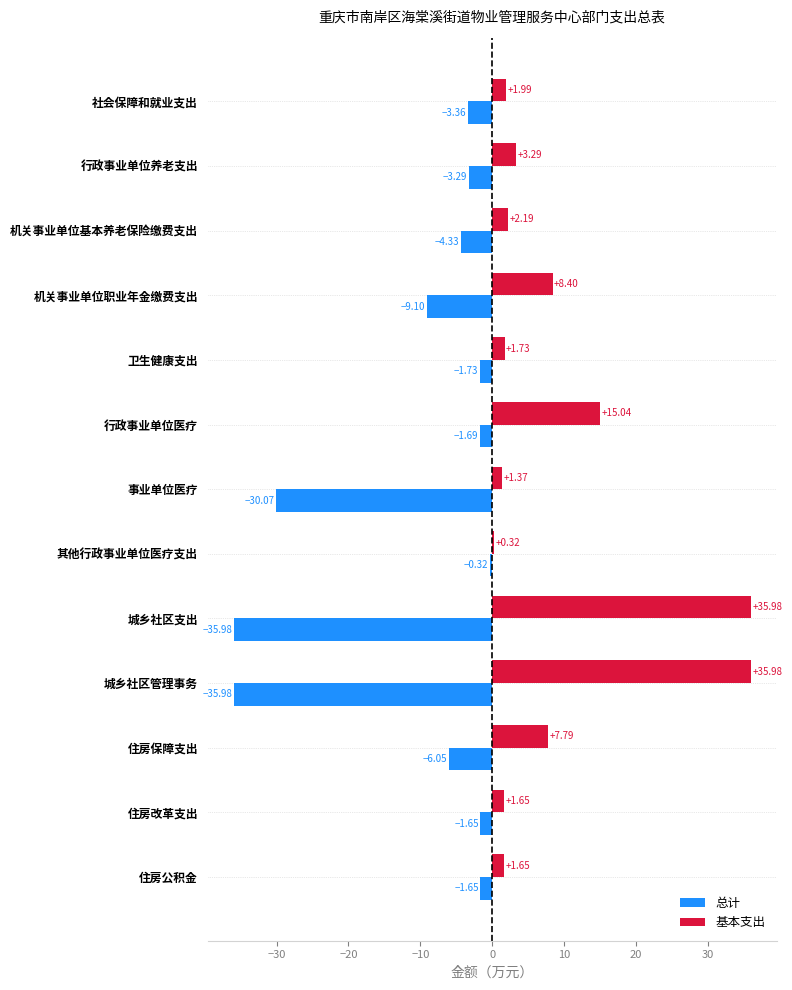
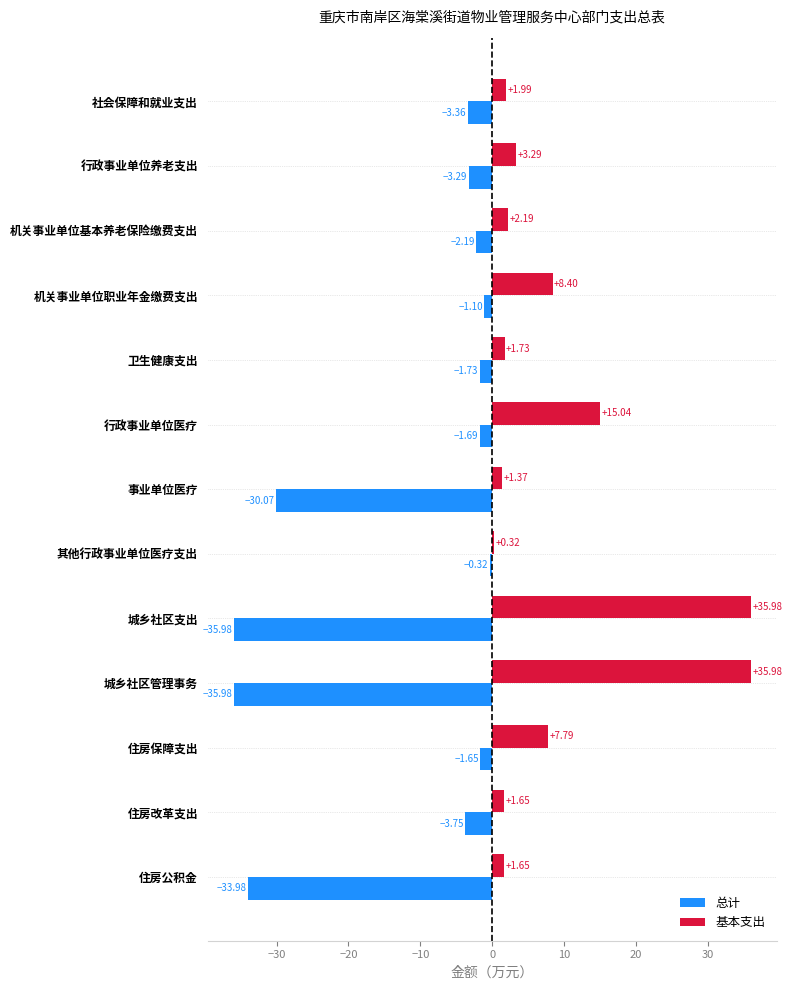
  {
    "总计": {
      "社会保障和就业支出": "-3.36",
      "行政事业单位养老支出": "-3.29",
-     "机关事业单位基本养老保险缴费支出": "-4.33",
-     "机关事业单位职业年金缴费支出": "-9.10",
+     "机关事业单位基本养老保险缴费支出": "-2.19",
+     "机关事业单位职业年金缴费支出": "-1.10",
      "卫生健康支出": "-1.73",
      "行政事业单位医疗": "-1.69",
      "事业单位医疗": "-30.07",
      "其他行政事业单位医疗支出": "-0.32",
      "城乡社区支出": "-35.98",
      "城乡社区管理事务": "-35.98",
-     "住房保障支出": "-6.05",
-     "住房改革支出": "-1.65",
-     "住房公积金": "-1.65"
+     "住房保障支出": "-1.65",
+     "住房改革支出": "-3.75",
+     "住房公积金": "-33.98"
    },
    "基本支出": {
      "社会保障和就业支出": "+1.99",
      "行政事业单位养老支出": "+3.29",
      "机关事业单位基本养老保险缴费支出": "+2.19",
      "机关事业单位职业年金缴费支出": "+8.40",
      "卫生健康支出": "+1.73",
      "行政事业单位医疗": "+15.04",
      "事业单位医疗": "+1.37",
      "其他行政事业单位医疗支出": "+0.32",
      "城乡社区支出": "+35.98",
      "城乡社区管理事务": "+35.98",
      "住房保障支出": "+7.79",
      "住房改革支出": "+1.65",
      "住房公积金": "+1.65"
    }
  }
